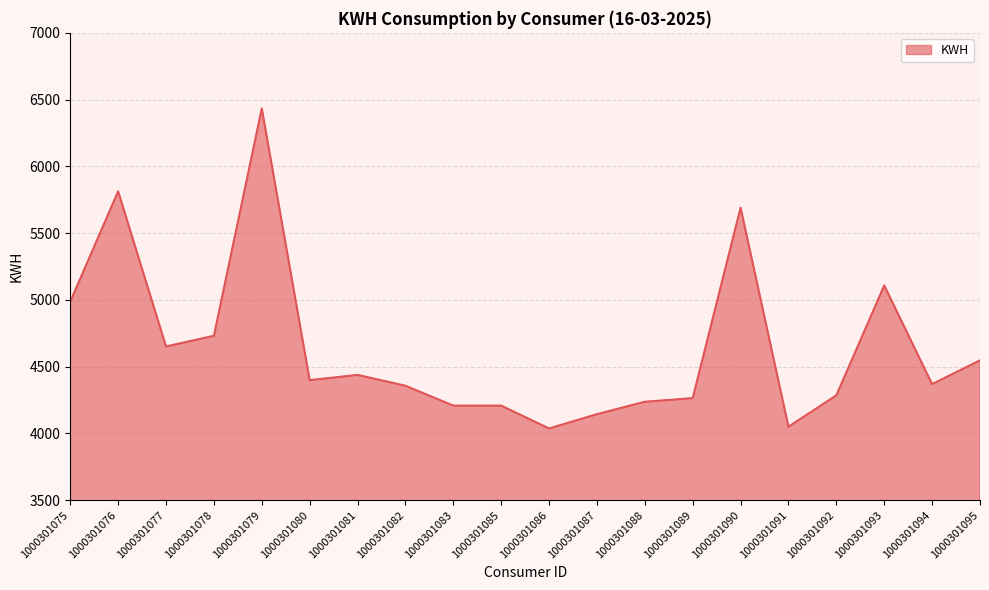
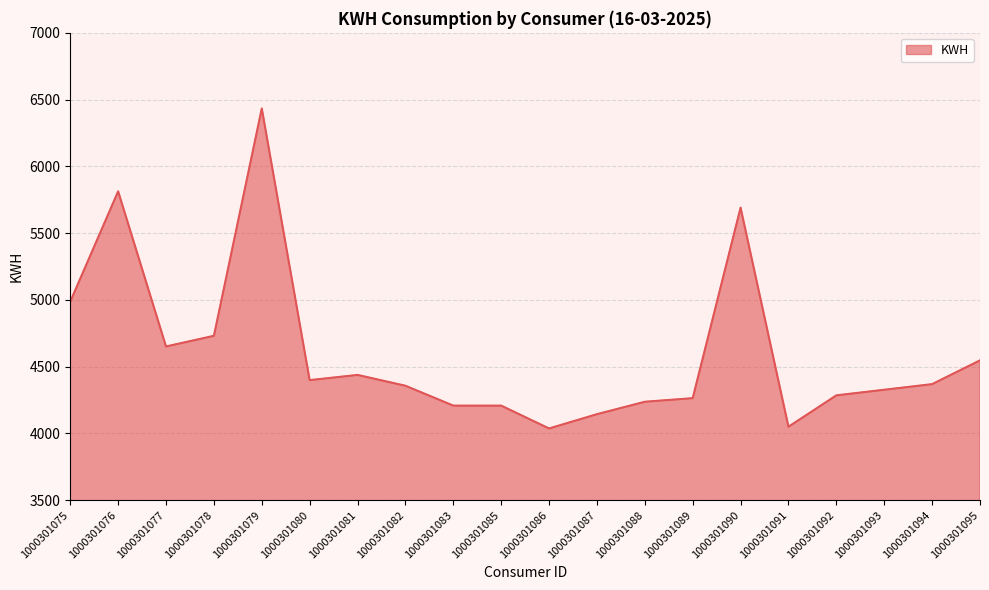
  {
    "1000301075": 4990,
    "1000301076": 5810,
    "1000301077": 4650,
    "1000301078": 4730,
    "1000301079": 6430,
    "1000301080": 4400,
    "1000301081": 4440,
    "1000301082": 4360,
    "1000301083": 4210,
    "1000301085": 4210,
    "1000301086": 4040,
    "1000301087": 4140,
    "1000301088": 4240,
    "1000301089": 4260,
    "1000301090": 5690,
    "1000301091": 4050,
    "1000301092": 4290,
-   "1000301093": 5110,
+   "1000301093": 4330,
    "1000301094": 4370,
    "1000301095": 4550
  }
